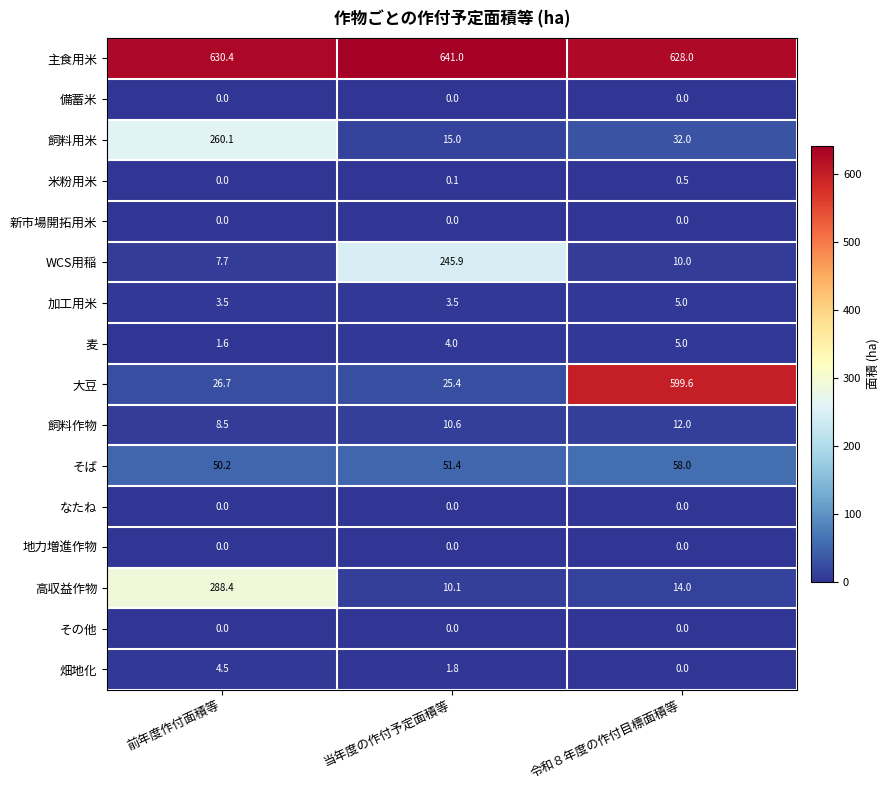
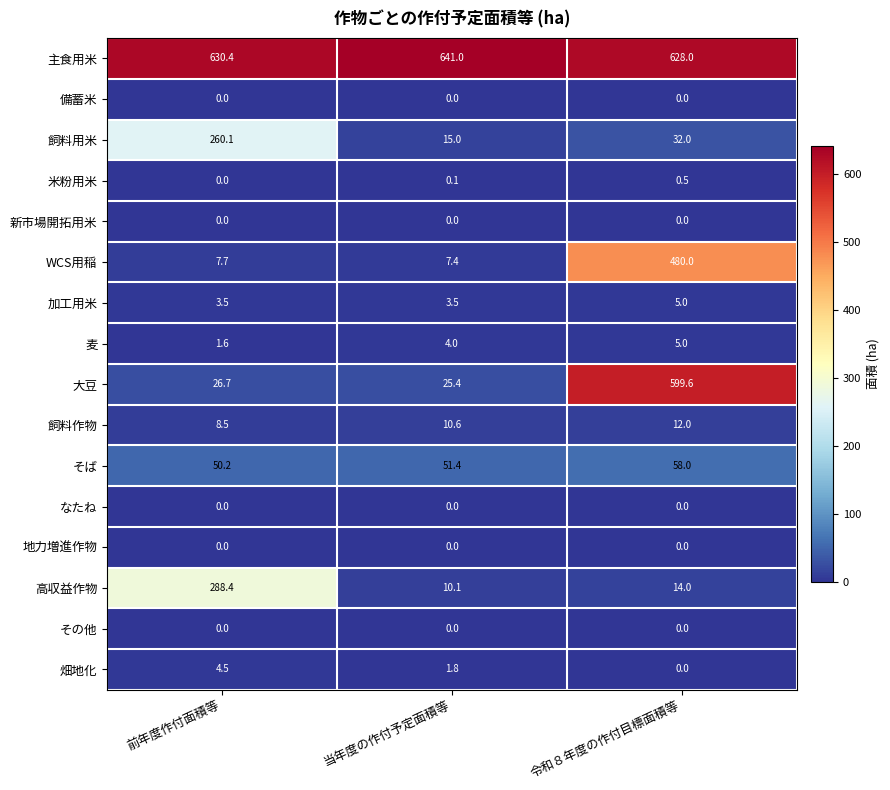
  {
    "主食用米": {
      "前年度作付面積等": 630.4,
      "当年度の作付予定面積等": 641.0,
      "令和８年度の作付目標面積等": 628.0
    },
    "備蓄米": {
      "前年度作付面積等": 0.0,
      "当年度の作付予定面積等": 0.0,
      "令和８年度の作付目標面積等": 0.0
    },
    "飼料用米": {
      "前年度作付面積等": 260.1,
      "当年度の作付予定面積等": 15.0,
      "令和８年度の作付目標面積等": 32.0
    },
    "米粉用米": {
      "前年度作付面積等": 0.0,
      "当年度の作付予定面積等": 0.1,
      "令和８年度の作付目標面積等": 0.5
    },
    "新市場開拓用米": {
      "前年度作付面積等": 0.0,
      "当年度の作付予定面積等": 0.0,
      "令和８年度の作付目標面積等": 0.0
    },
    "WCS用稲": {
      "前年度作付面積等": 7.7,
-     "当年度の作付予定面積等": 245.9,
-     "令和８年度の作付目標面積等": 10.0
+     "当年度の作付予定面積等": 7.4,
+     "令和８年度の作付目標面積等": 480.0
    },
    "加工用米": {
      "前年度作付面積等": 3.5,
      "当年度の作付予定面積等": 3.5,
      "令和８年度の作付目標面積等": 5.0
    },
    "麦": {
      "前年度作付面積等": 1.6,
      "当年度の作付予定面積等": 4.0,
      "令和８年度の作付目標面積等": 5.0
    },
    "大豆": {
      "前年度作付面積等": 26.7,
      "当年度の作付予定面積等": 25.4,
      "令和８年度の作付目標面積等": 599.6
    },
    "飼料作物": {
      "前年度作付面積等": 8.5,
      "当年度の作付予定面積等": 10.6,
      "令和８年度の作付目標面積等": 12.0
    },
    "そば": {
      "前年度作付面積等": 50.2,
      "当年度の作付予定面積等": 51.4,
      "令和８年度の作付目標面積等": 58.0
    },
    "なたね": {
      "前年度作付面積等": 0.0,
      "当年度の作付予定面積等": 0.0,
      "令和８年度の作付目標面積等": 0.0
    },
    "地力増進作物": {
      "前年度作付面積等": 0.0,
      "当年度の作付予定面積等": 0.0,
      "令和８年度の作付目標面積等": 0.0
    },
    "高収益作物": {
      "前年度作付面積等": 288.4,
      "当年度の作付予定面積等": 10.1,
      "令和８年度の作付目標面積等": 14.0
    },
    "その他": {
      "前年度作付面積等": 0.0,
      "当年度の作付予定面積等": 0.0,
      "令和８年度の作付目標面積等": 0.0
    },
    "畑地化": {
      "前年度作付面積等": 4.5,
      "当年度の作付予定面積等": 1.8,
      "令和８年度の作付目標面積等": 0.0
    }
  }
